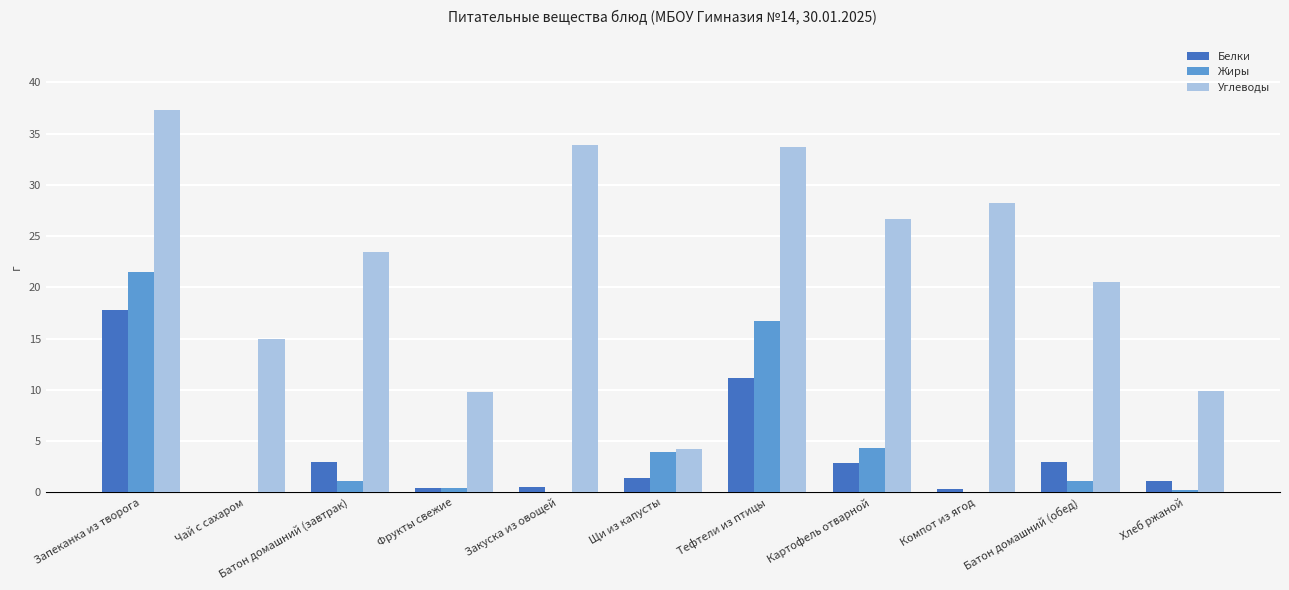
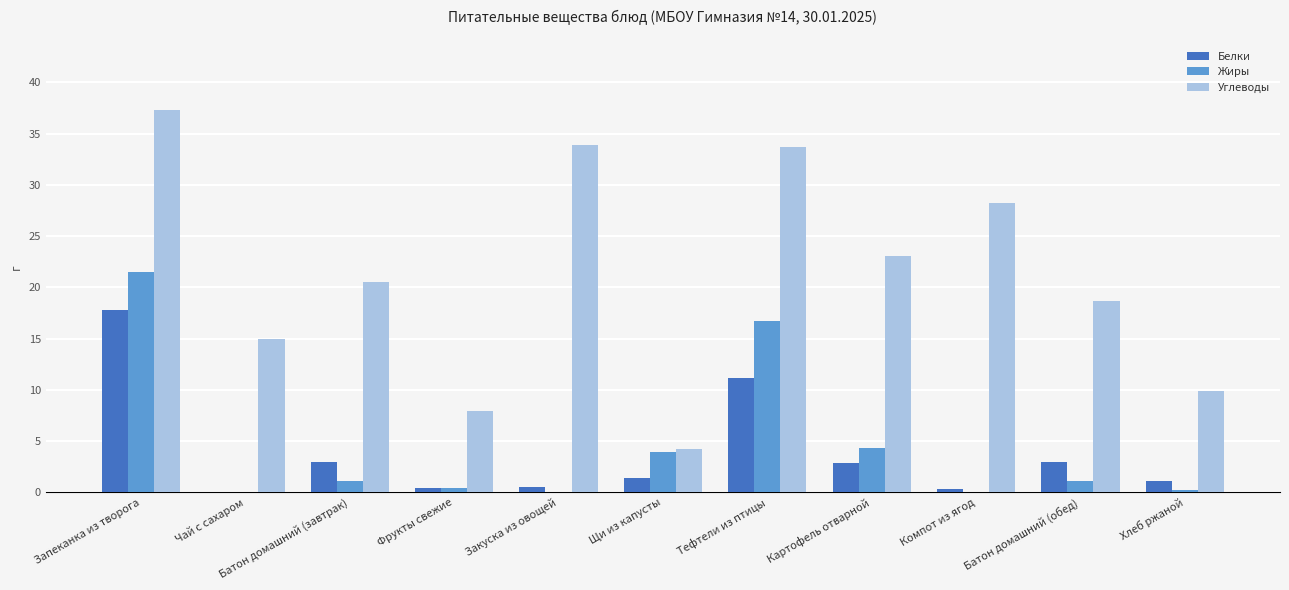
  {
    "Углеводы": {
      "Запеканка из творога": 37.3,
      "Чай с сахаром": 15.0,
-     "Батон домашний (завтрак)": 23.4,
-     "Фрукты свежие": 9.8,
+     "Батон домашний (завтрак)": 20.6,
+     "Фрукты свежие": 7.9,
      "Закуска из овощей": 33.9,
      "Щи из капусты": 4.3,
      "Тефтели из птицы": 33.7,
-     "Картофель отварной": 26.6,
+     "Картофель отварной": 23.0,
      "Компот из ягод": 28.2,
-     "Батон домашний (обед)": 20.6,
+     "Батон домашний (обед)": 18.7,
      "Хлеб ржаной": 9.9
    }
  }
